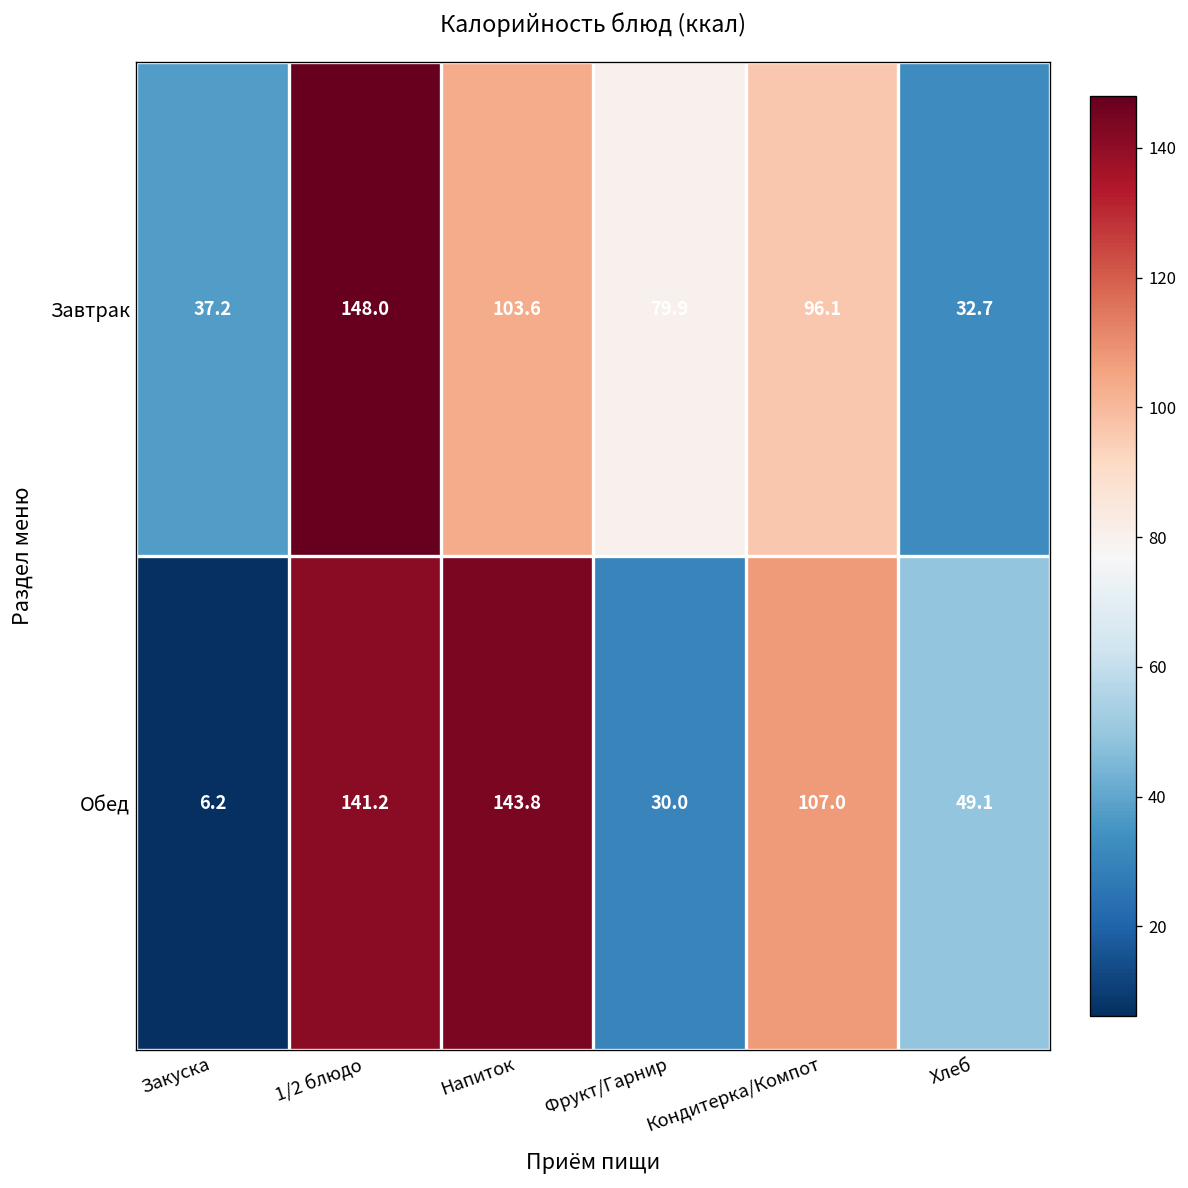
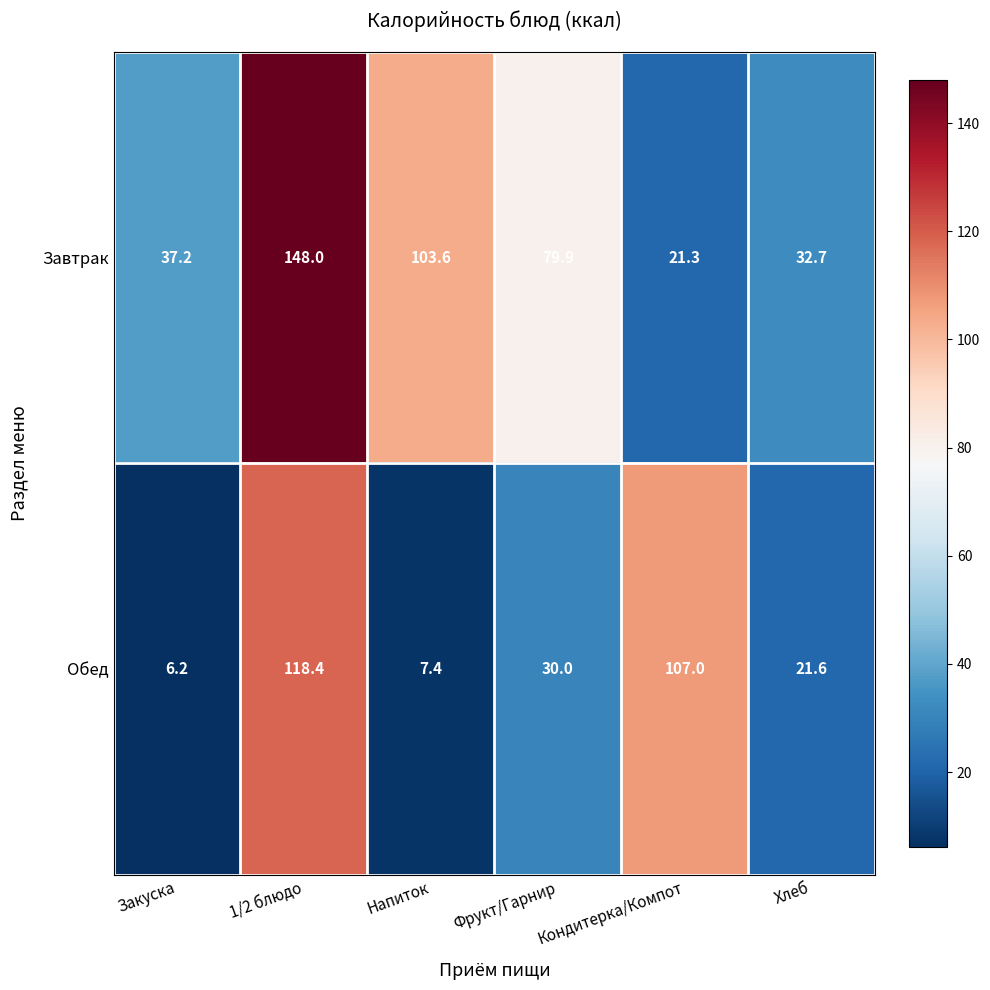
  {
    "Завтрак": {
      "Закуска": 37.2,
      "1/2 блюдо": 148.0,
      "Напиток": 103.6,
-     "Кондитерка/Компот": 96.1,
+     "Кондитерка/Компот": 21.3,
      "Хлеб": 32.7
    },
    "Обед": {
      "Закуска": 6.2,
-     "1/2 блюдо": 141.2,
-     "Напиток": 143.8,
+     "1/2 блюдо": 118.4,
+     "Напиток": 7.4,
      "Фрукт/Гарнир": 30.0,
      "Кондитерка/Компот": 107.0,
-     "Хлеб": 49.1
+     "Хлеб": 21.6
    }
  }
